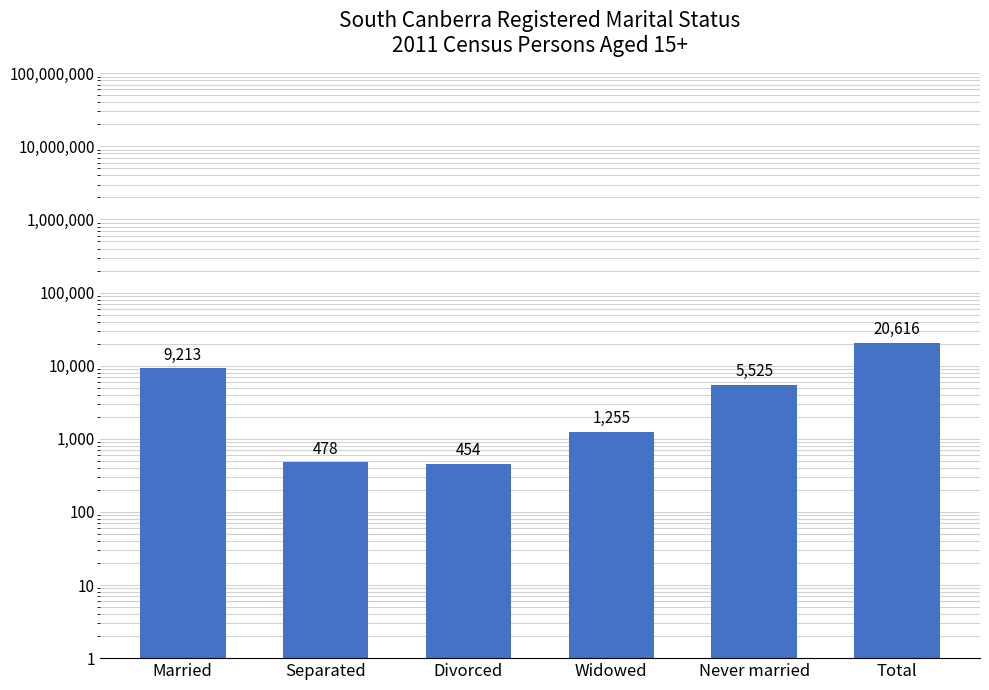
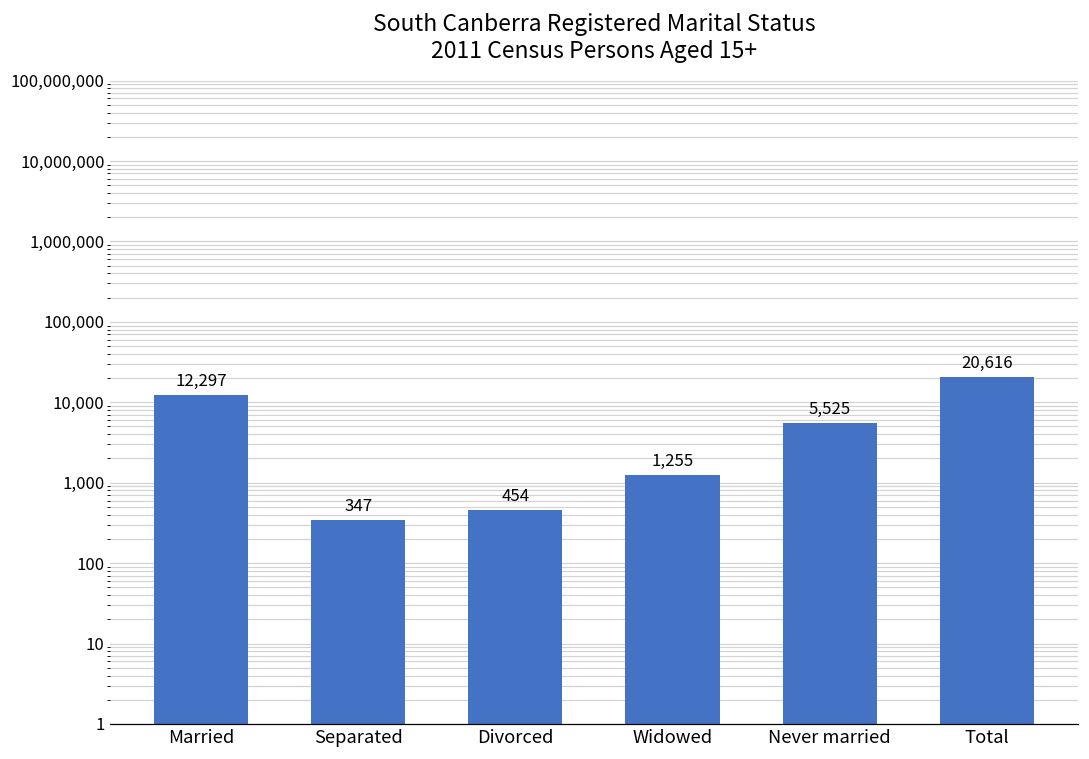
  {
-   "Married": "9,213",
-   "Separated": "478",
+   "Married": "12,297",
+   "Separated": "347",
    "Divorced": "454",
    "Widowed": "1,255",
    "Never married": "5,525",
    "Total": "20,616"
  }
